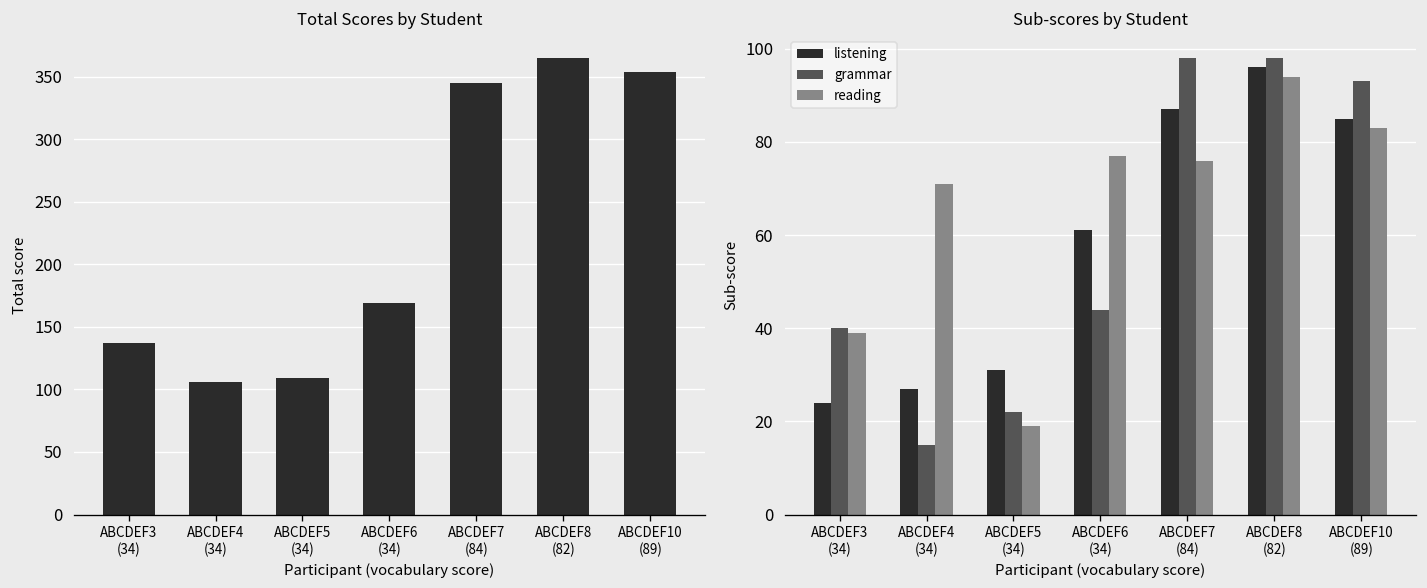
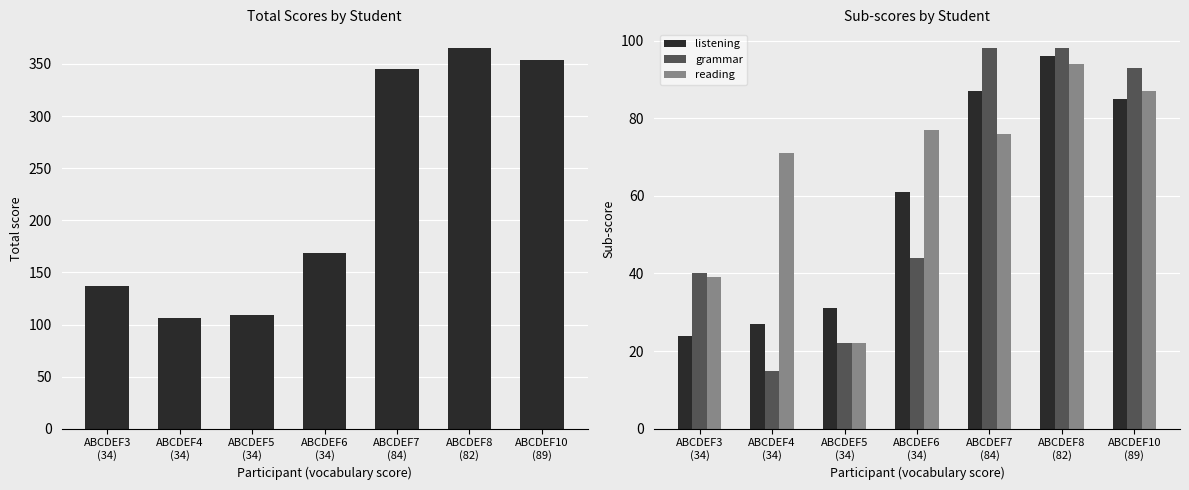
  {
    "Total Scores by Student": {
      "ABCDEF3 (34)": 137,
      "ABCDEF4 (34)": 106,
      "ABCDEF5 (34)": 109,
      "ABCDEF6 (34)": 169,
      "ABCDEF7 (84)": 345,
      "ABCDEF8 (82)": 365,
      "ABCDEF10 (89)": 354
    },
    "Sub-scores by Student": {
      "listening": {
        "ABCDEF3 (34)": 24,
        "ABCDEF4 (34)": 27,
        "ABCDEF5 (34)": 31,
        "ABCDEF6 (34)": 61,
        "ABCDEF7 (84)": 87,
        "ABCDEF8 (82)": 96,
        "ABCDEF10 (89)": 85
      },
      "grammar": {
        "ABCDEF3 (34)": 40,
        "ABCDEF4 (34)": 15,
        "ABCDEF5 (34)": 22,
        "ABCDEF6 (34)": 44,
        "ABCDEF7 (84)": 98,
        "ABCDEF8 (82)": 98,
        "ABCDEF10 (89)": 93
      },
      "reading": {
        "ABCDEF3 (34)": 39,
        "ABCDEF4 (34)": 71,
-       "ABCDEF5 (34)": 19,
+       "ABCDEF5 (34)": 22,
        "ABCDEF6 (34)": 77,
        "ABCDEF7 (84)": 76,
        "ABCDEF8 (82)": 94,
-       "ABCDEF10 (89)": 83
+       "ABCDEF10 (89)": 87
      }
    }
  }
